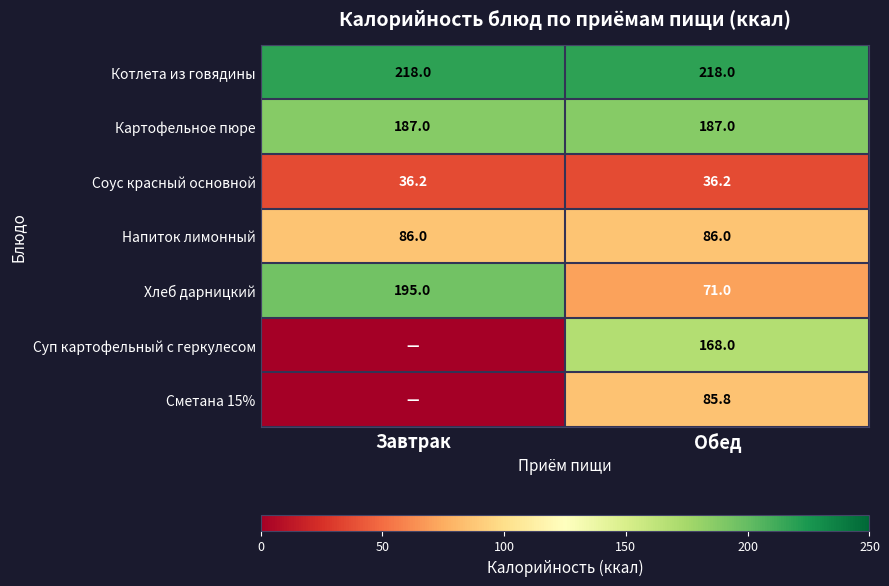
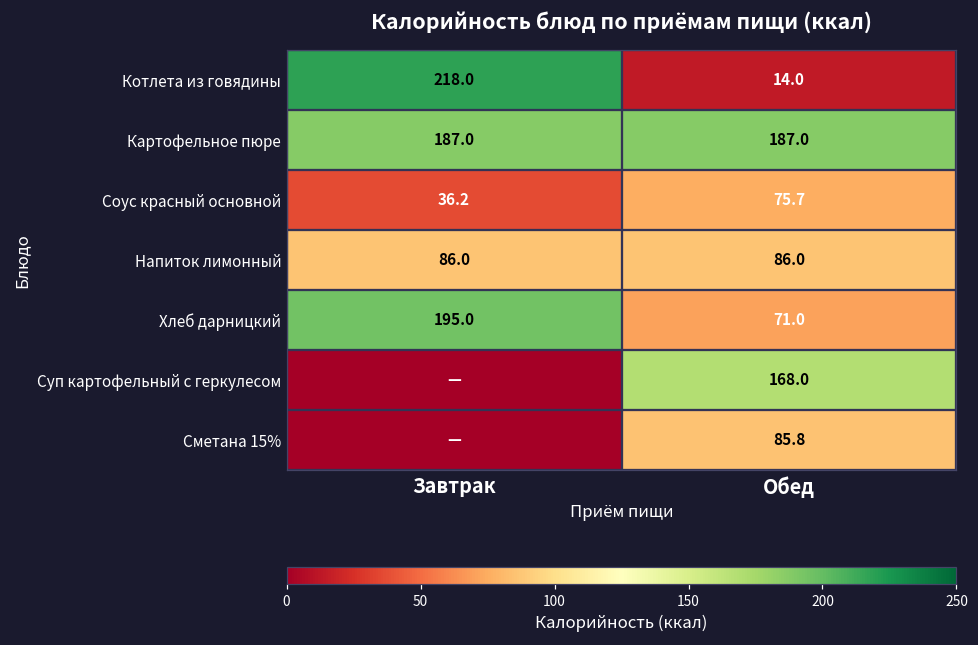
  {
    "Котлета из говядины": {
      "Завтрак": 218.0,
-     "Обед": 218.0
+     "Обед": 14.0
    },
    "Картофельное пюре": {
      "Завтрак": 187.0,
      "Обед": 187.0
    },
    "Соус красный основной": {
      "Завтрак": 36.2,
-     "Обед": 36.2
+     "Обед": 75.7
    },
    "Напиток лимонный": {
      "Завтрак": 86.0,
      "Обед": 86.0
    },
    "Хлеб дарницкий": {
      "Завтрак": 195.0,
      "Обед": 71.0
    },
    "Суп картофельный с геркулесом": {
      "Обед": 168.0
    },
    "Сметана 15%": {
      "Обед": 85.8
    }
  }
